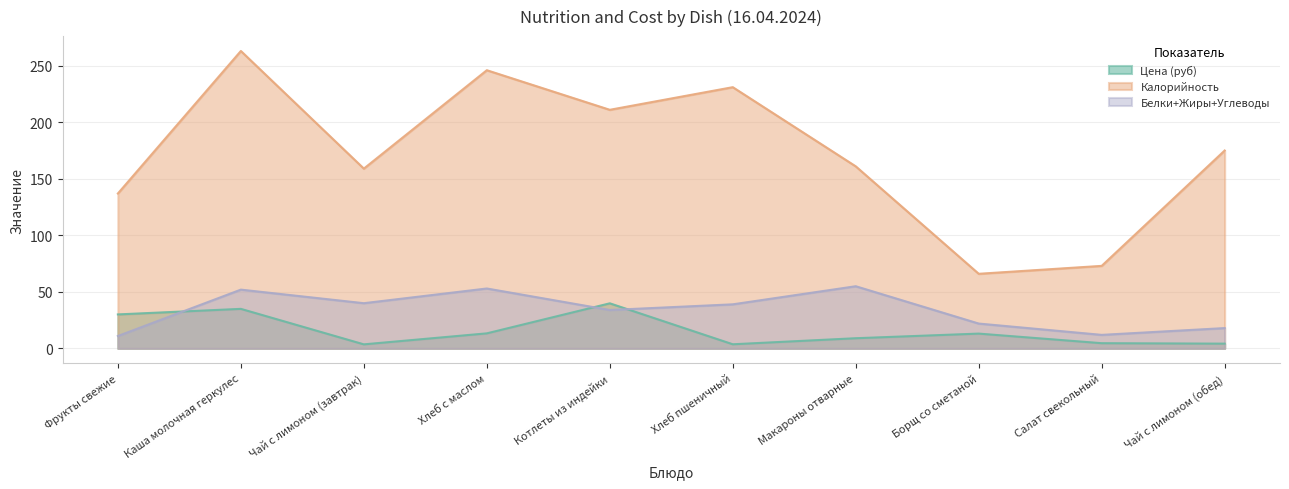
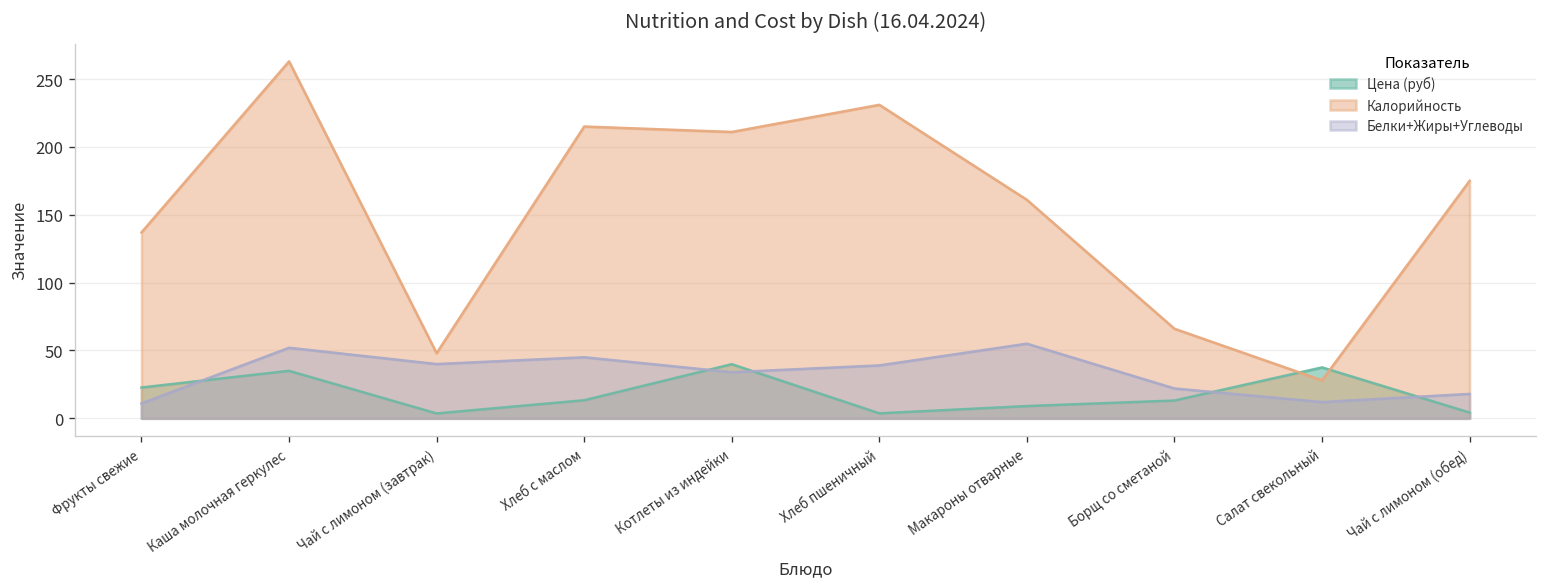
  {
    "Цена (руб)": {
-     "Фрукты свежие": 30,
+     "Фрукты свежие": 23,
      "Каша молочная геркулес": 35,
      "Чай с лимоном (завтрак)": 4,
      "Хлеб с маслом": 13,
      "Котлеты из индейки": 40,
      "Хлеб пшеничный": 4,
      "Макароны отварные": 9,
      "Борщ со сметаной": 13,
-     "Салат свекольный": 5,
+     "Салат свекольный": 38,
      "Чай с лимоном (обед)": 4
    },
    "Калорийность": {
      "Фрукты свежие": 137,
      "Каша молочная геркулес": 263,
-     "Чай с лимоном (завтрак)": 159,
-     "Хлеб с маслом": 246,
+     "Чай с лимоном (завтрак)": 48,
+     "Хлеб с маслом": 215,
      "Котлеты из индейки": 211,
      "Хлеб пшеничный": 231,
      "Макароны отварные": 161,
      "Борщ со сметаной": 66,
-     "Салат свекольный": 73,
+     "Салат свекольный": 28,
      "Чай с лимоном (обед)": 175
    },
    "Белки+Жиры+Углеводы": {
      "Фрукты свежие": 11,
      "Каша молочная геркулес": 52,
      "Чай с лимоном (завтрак)": 40,
-     "Хлеб с маслом": 53,
+     "Хлеб с маслом": 45,
      "Котлеты из индейки": 34,
      "Хлеб пшеничный": 39,
      "Макароны отварные": 55,
      "Борщ со сметаной": 22,
      "Салат свекольный": 12,
      "Чай с лимоном (обед)": 18
    }
  }
